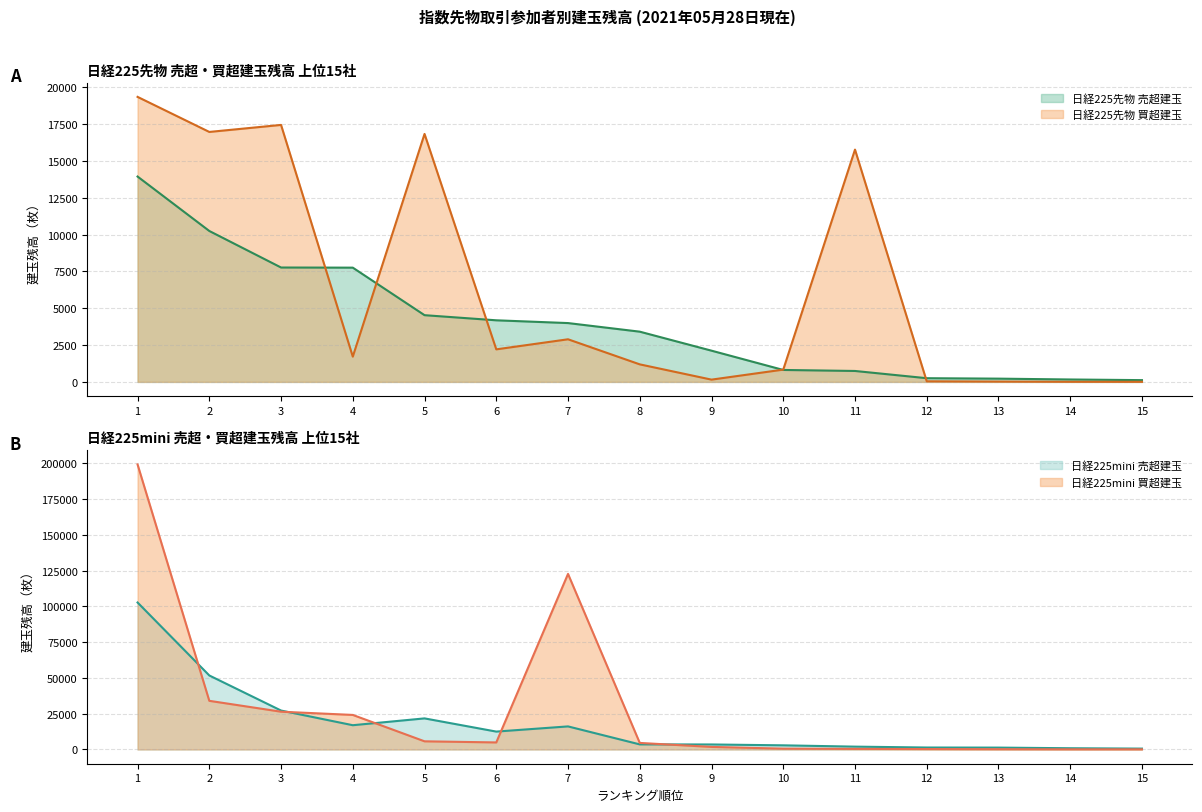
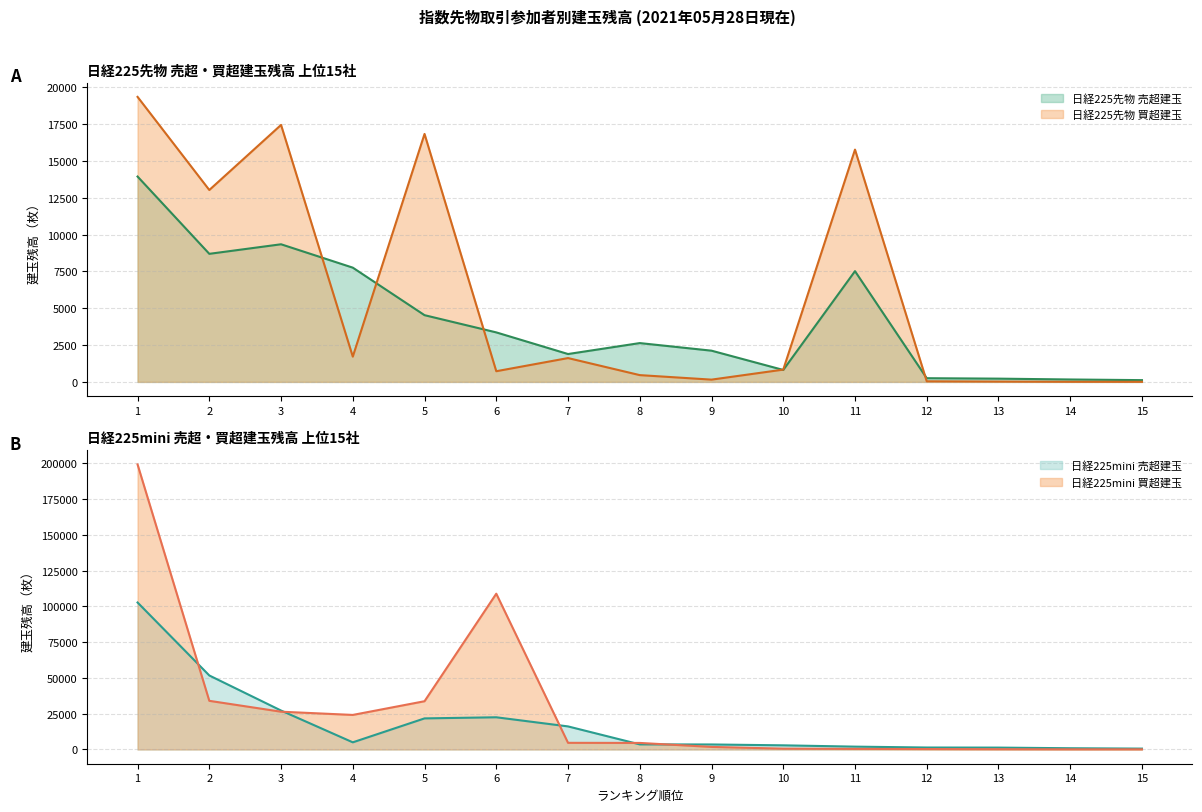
  {
    "日経225先物 売超・買超建玉残高 上位15社": {
      "日経225先物 売超建玉": {
        "1": 13900,
-       "2": 10200,
-       "3": 7800,
+       "2": 8700,
+       "3": 9300,
        "4": 7800,
        "5": 4500,
-       "6": 4200,
-       "7": 4000,
-       "8": 3400,
+       "6": 3400,
+       "7": 1900,
+       "8": 2600,
        "9": 2100,
-       "11": 700,
+       "11": 7500,
        "12": 300,
        "13": 200
      },
      "日経225先物 買超建玉": {
        "1": 19400,
-       "2": 17000,
+       "2": 13000,
        "3": 17500,
        "4": 1700,
        "5": 16800,
-       "6": 2200,
-       "7": 2900,
-       "8": 1200,
+       "6": 700,
+       "7": 1600,
+       "8": 500,
        "9": 200,
        "11": 15800,
        "12": 0,
        "13": 0
      }
    },
    "日経225mini 売超・買超建玉残高 上位15社": {
      "日経225mini 売超建玉": {
        "1": 103000,
        "2": 52000,
-       "4": 17000,
+       "4": 5000,
        "5": 22000,
-       "6": 12000,
+       "6": 22000,
        "7": 16000,
        "10": 3000
      },
      "日経225mini 買超建玉": {
        "1": 199000,
        "2": 34000,
        "4": 24000,
-       "5": 6000,
-       "6": 5000,
-       "7": 123000,
+       "5": 34000,
+       "6": 109000,
+       "7": 5000,
        "10": 1000
      }
    }
  }
